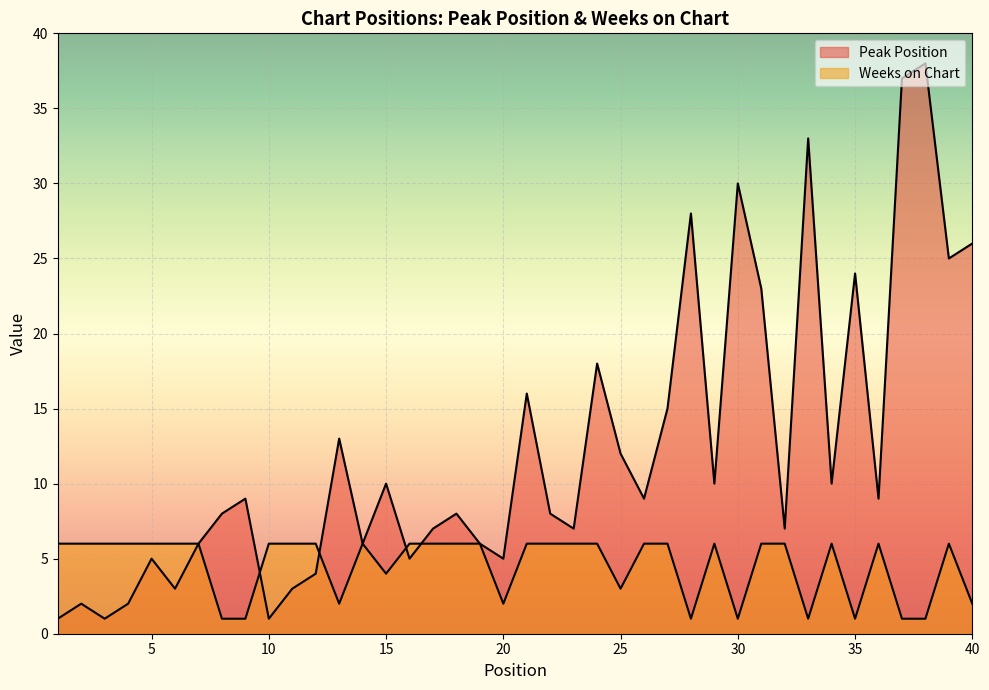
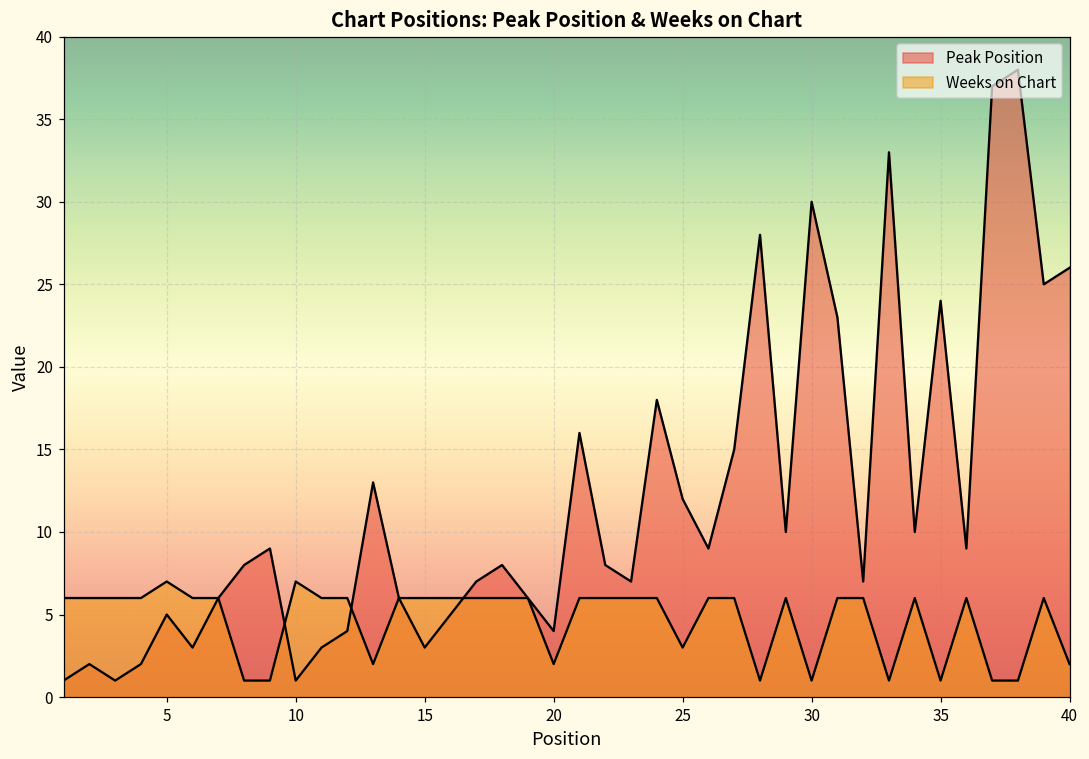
  {
    "Peak Position": {
      "5": 5,
      "10": 1,
-     "15": 10,
-     "20": 5,
+     "15": 3,
+     "20": 4,
      "25": 12,
      "30": 30,
      "35": 24,
      "40": 26
    },
    "Weeks on Chart": {
-     "5": 6,
-     "10": 6,
-     "15": 4,
+     "5": 7,
+     "10": 7,
+     "15": 6,
      "20": 2,
      "25": 3,
      "30": 1,
      "35": 1,
      "40": 2
    }
  }
